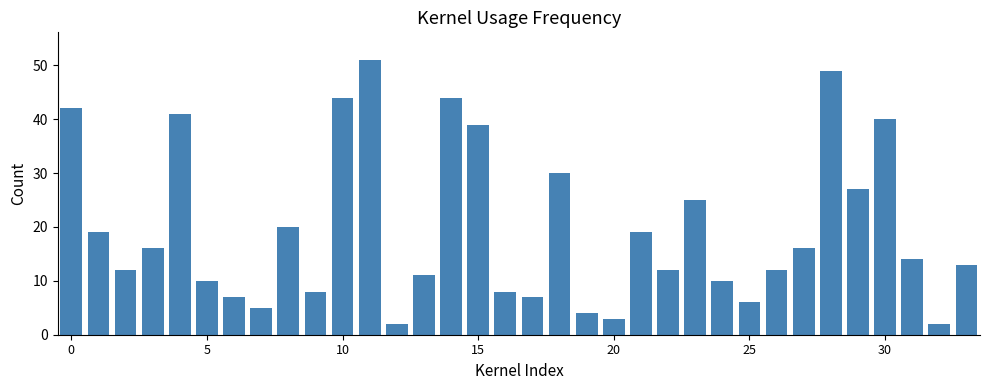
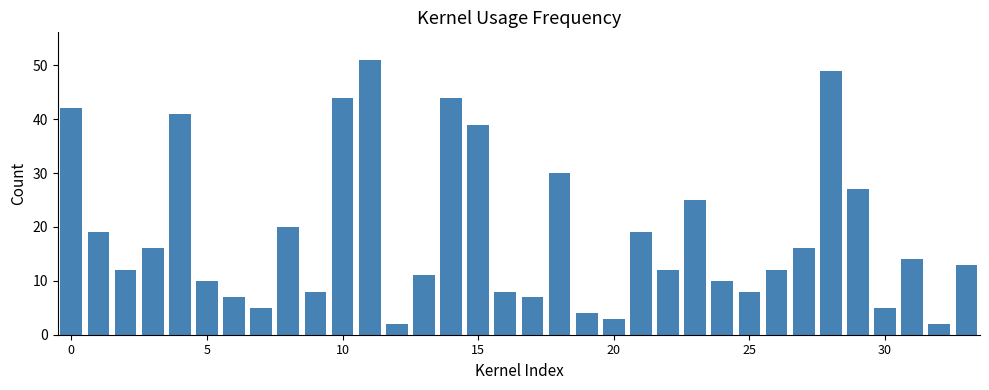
  {
    "0": 42,
    "5": 10,
    "10": 44,
    "15": 39,
    "20": 3,
-   "25": 6,
-   "30": 40
+   "25": 8,
+   "30": 5
  }
